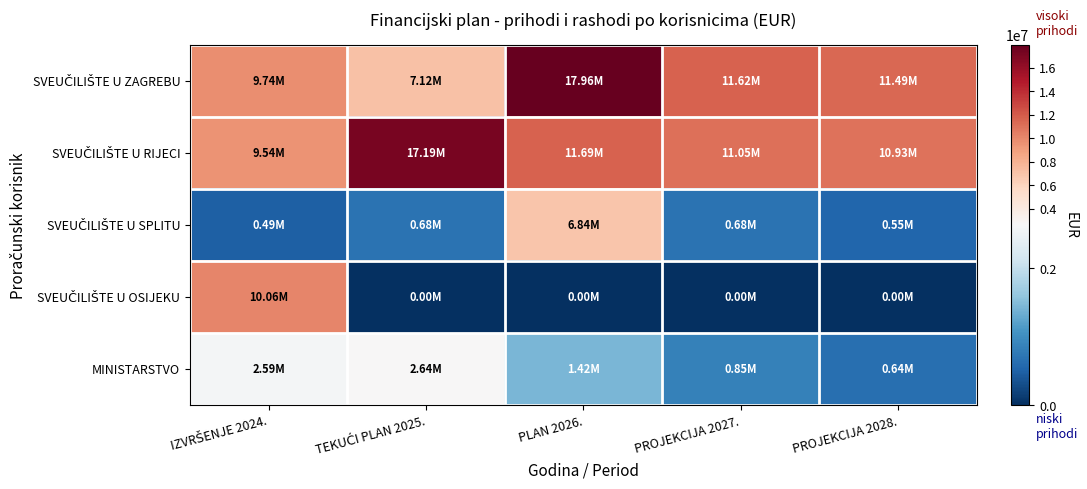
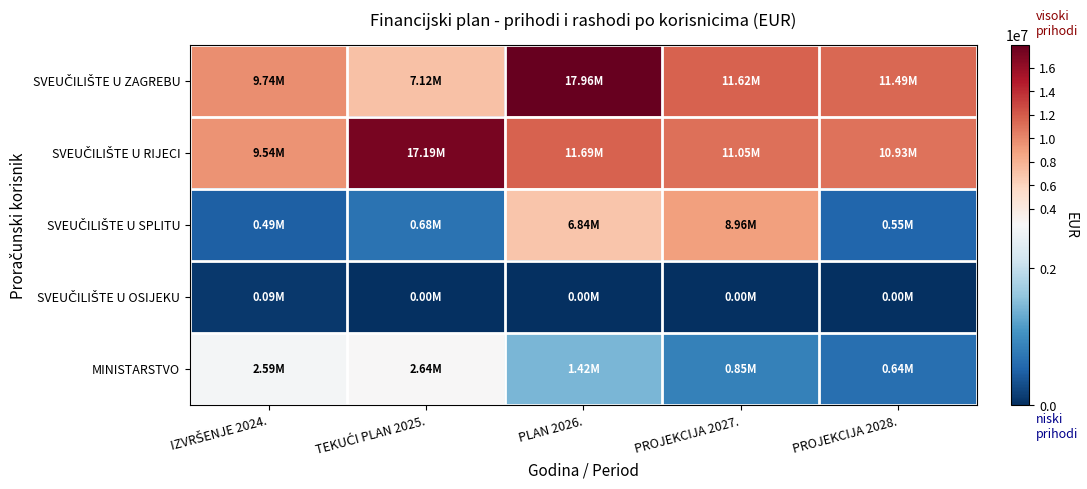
  {
    "SVEUČILIŠTE U ZAGREBU": {
      "IZVRŠENJE 2024.": "9.74M",
      "TEKUĆI PLAN 2025.": "7.12M",
      "PLAN 2026.": "17.96M",
      "PROJEKCIJA 2027.": "11.62M",
      "PROJEKCIJA 2028.": "11.49M"
    },
    "SVEUČILIŠTE U RIJECI": {
      "IZVRŠENJE 2024.": "9.54M",
      "TEKUĆI PLAN 2025.": "17.19M",
      "PLAN 2026.": "11.69M",
      "PROJEKCIJA 2027.": "11.05M",
      "PROJEKCIJA 2028.": "10.93M"
    },
    "SVEUČILIŠTE U SPLITU": {
      "IZVRŠENJE 2024.": "0.49M",
      "TEKUĆI PLAN 2025.": "0.68M",
      "PLAN 2026.": "6.84M",
-     "PROJEKCIJA 2027.": "0.68M",
+     "PROJEKCIJA 2027.": "8.96M",
      "PROJEKCIJA 2028.": "0.55M"
    },
    "SVEUČILIŠTE U OSIJEKU": {
-     "IZVRŠENJE 2024.": "10.06M",
+     "IZVRŠENJE 2024.": "0.09M",
      "TEKUĆI PLAN 2025.": "0.00M",
      "PLAN 2026.": "0.00M",
      "PROJEKCIJA 2027.": "0.00M",
      "PROJEKCIJA 2028.": "0.00M"
    },
    "MINISTARSTVO": {
      "IZVRŠENJE 2024.": "2.59M",
      "TEKUĆI PLAN 2025.": "2.64M",
      "PLAN 2026.": "1.42M",
      "PROJEKCIJA 2027.": "0.85M",
      "PROJEKCIJA 2028.": "0.64M"
    }
  }
